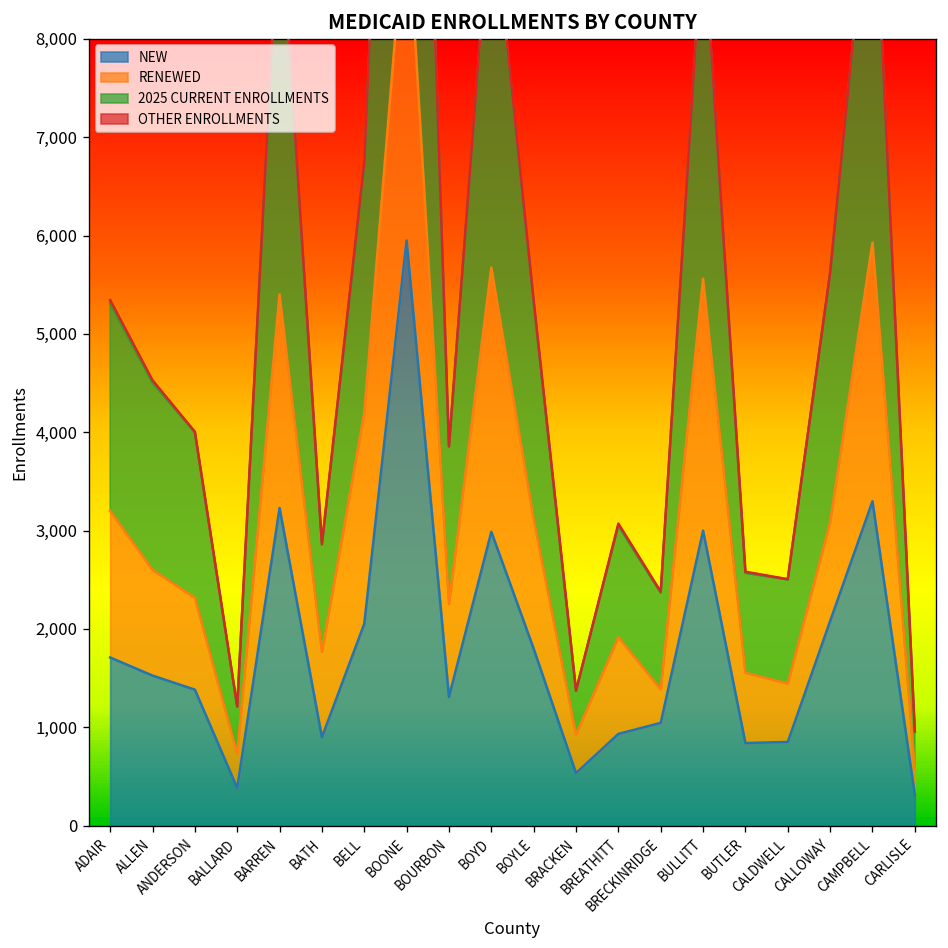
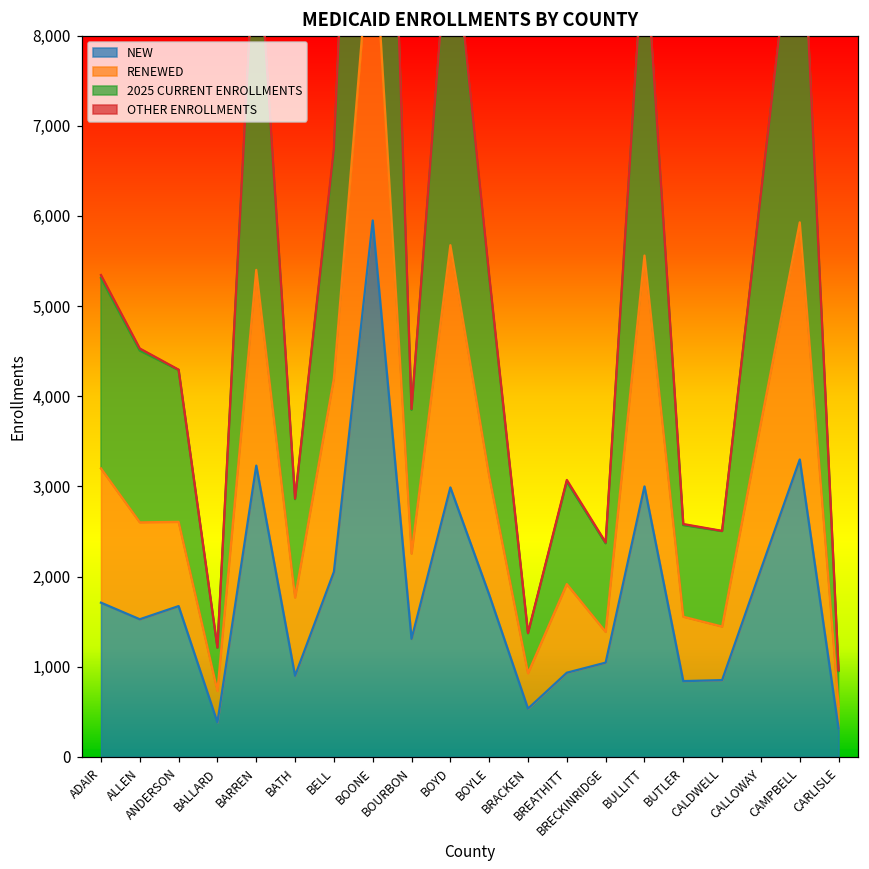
  {
    "NEW": {
      "ADAIR": "1,700",
      "ALLEN": "1,500",
-     "ANDERSON": "1,400",
+     "ANDERSON": "1,700",
      "BALLARD": "400",
      "BARREN": "3,200",
      "BATH": "900",
      "BELL": "2,100",
      "BOONE": "5,900",
      "BOURBON": "1,300",
      "BOYD": "3,000",
      "BOYLE": "1,800",
      "BRACKEN": "500",
      "BREATHITT": "900",
      "BRECKINRIDGE": "1,000",
      "BULLITT": "3,000",
      "BUTLER": "800",
      "CALDWELL": "900",
      "CALLOWAY": "2,100",
      "CAMPBELL": "3,300",
      "CARLISLE": "300"
    },
    "RENEWED": {
      "ADAIR": "1,500",
      "ALLEN": "1,100",
      "ANDERSON": "900",
      "BALLARD": "300",
      "BARREN": "2,200",
      "BATH": "900",
      "BELL": "2,100",
      "BOURBON": "900",
      "BOYD": "2,700",
      "BOYLE": "1,300",
      "BRACKEN": "400",
      "BREATHITT": "1,000",
      "BRECKINRIDGE": "300",
      "BULLITT": "2,600",
      "BUTLER": "700",
      "CALDWELL": "600",
-     "CALLOWAY": "1,000",
+     "CALLOWAY": "1,600",
      "CAMPBELL": "2,600",
      "CARLISLE": "300"
    },
    "2025 CURRENT ENROLLMENTS": {
      "ADAIR": "2,100",
      "BELL": "2,500"
    },
    "OTHER ENROLLMENTS": {
      "ADAIR": "0",
      "BELL": "0"
    }
  }
